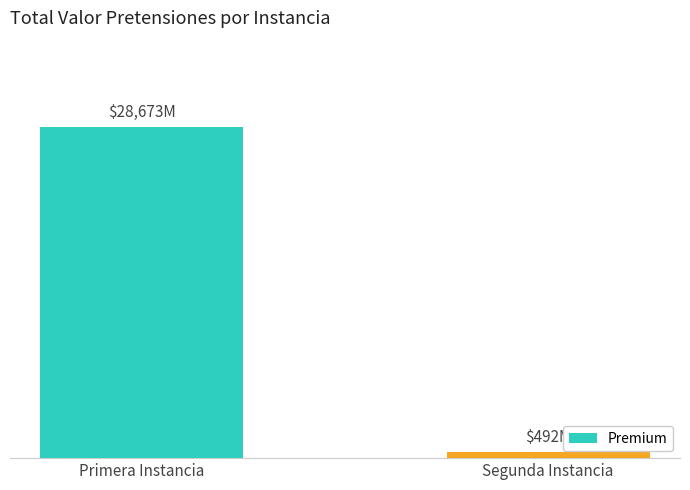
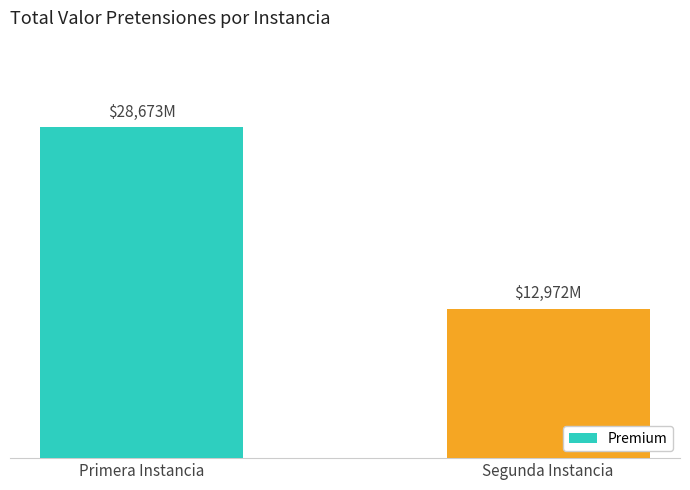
  {
    "Primera Instancia": "$28,673M",
-   "Segunda Instancia": "$492M"
+   "Segunda Instancia": "$12,972M"
  }
